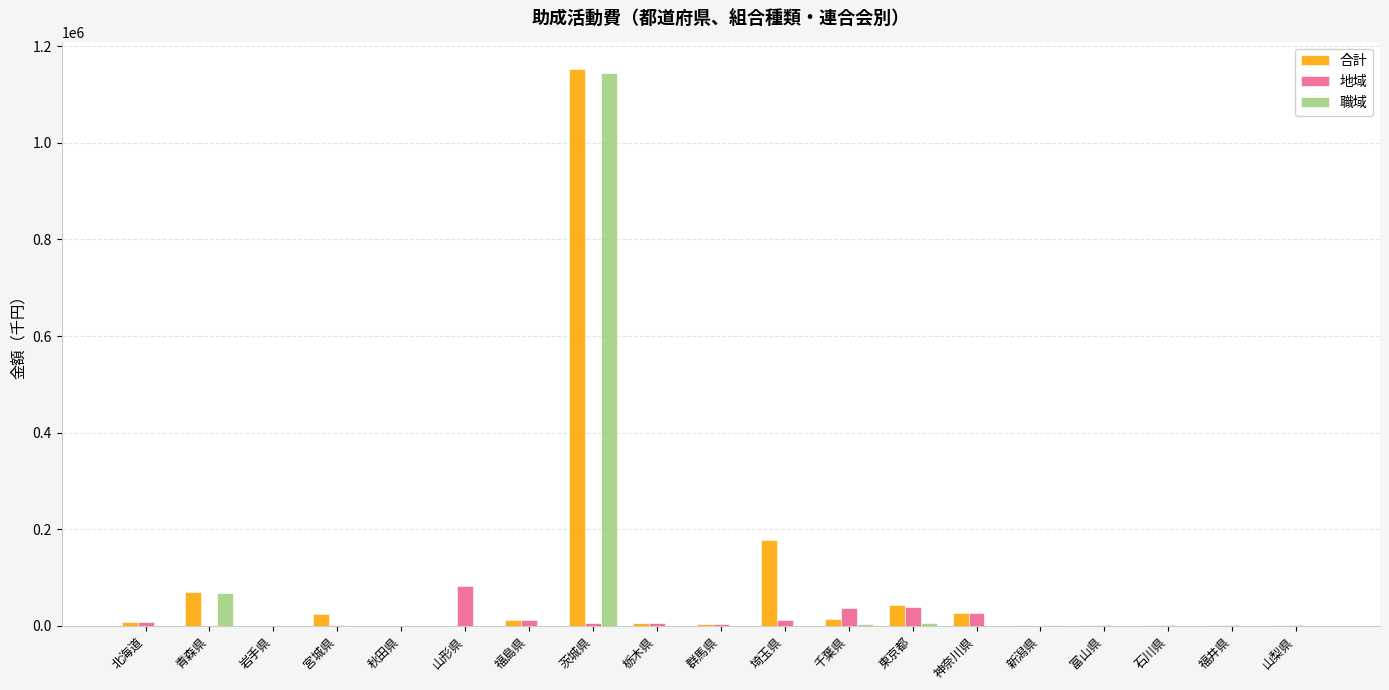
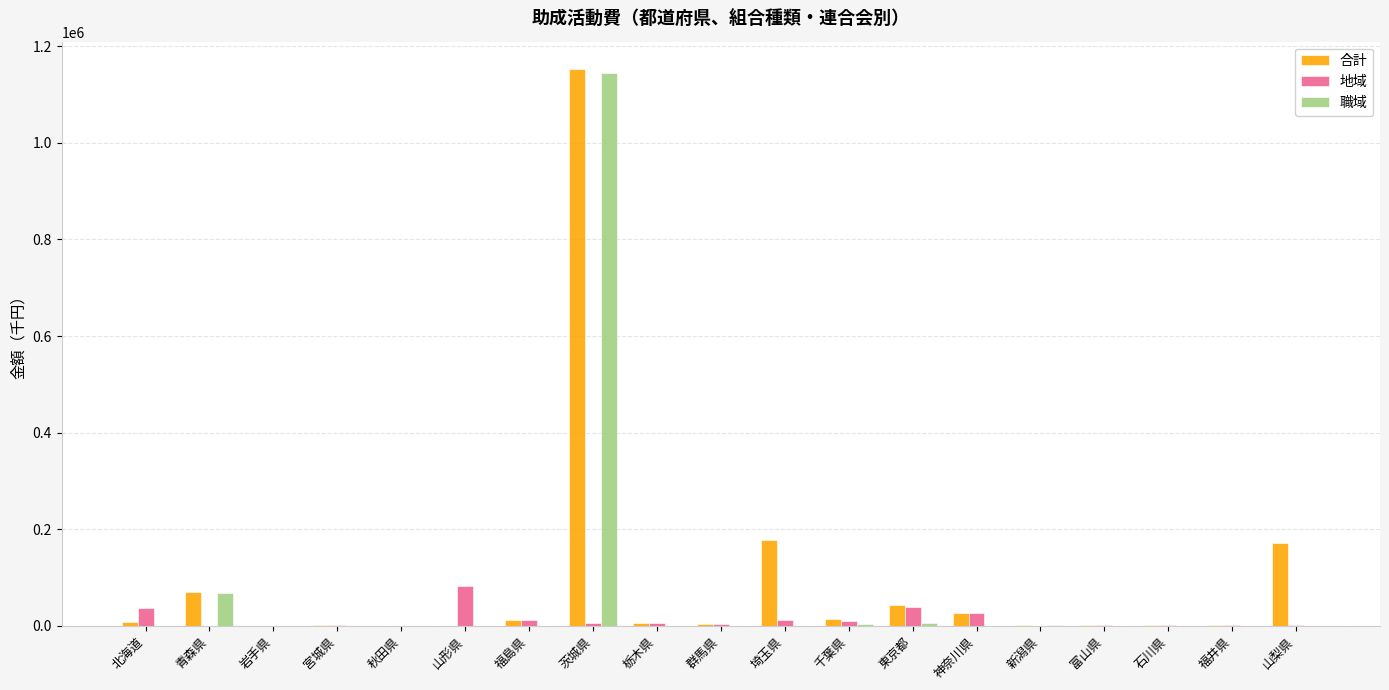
  {
    "合計": {
      "北海道": 10000,
      "青森県": 70000,
      "岩手県": 0,
-     "宮城県": 20000,
+     "宮城県": 0,
      "秋田県": 0,
      "福島県": 10000,
      "茨城県": 1150000,
      "栃木県": 10000,
      "埼玉県": 180000,
      "千葉県": 10000,
      "東京都": 40000,
      "神奈川県": 30000,
-     "山梨県": 0
+     "山梨県": 170000
    },
    "地域": {
-     "北海道": 10000,
+     "北海道": 40000,
      "青森県": 0,
      "岩手県": 0,
      "秋田県": 0,
      "山形県": 80000,
      "福島県": 10000,
      "茨城県": 10000,
      "栃木県": 10000,
      "埼玉県": 10000,
-     "千葉県": 40000,
+     "千葉県": 10000,
      "東京都": 40000,
      "神奈川県": 30000,
      "新潟県": 0
    },
    "職域": {
      "北海道": 0,
      "青森県": 70000,
      "岩手県": 0,
      "宮城県": 0,
      "秋田県": 0,
      "福島県": 0,
      "茨城県": 1150000,
      "栃木県": 0,
      "埼玉県": 0,
      "神奈川県": 0,
      "富山県": 0,
      "石川県": 0,
      "福井県": 0,
      "山梨県": 0
    }
  }
